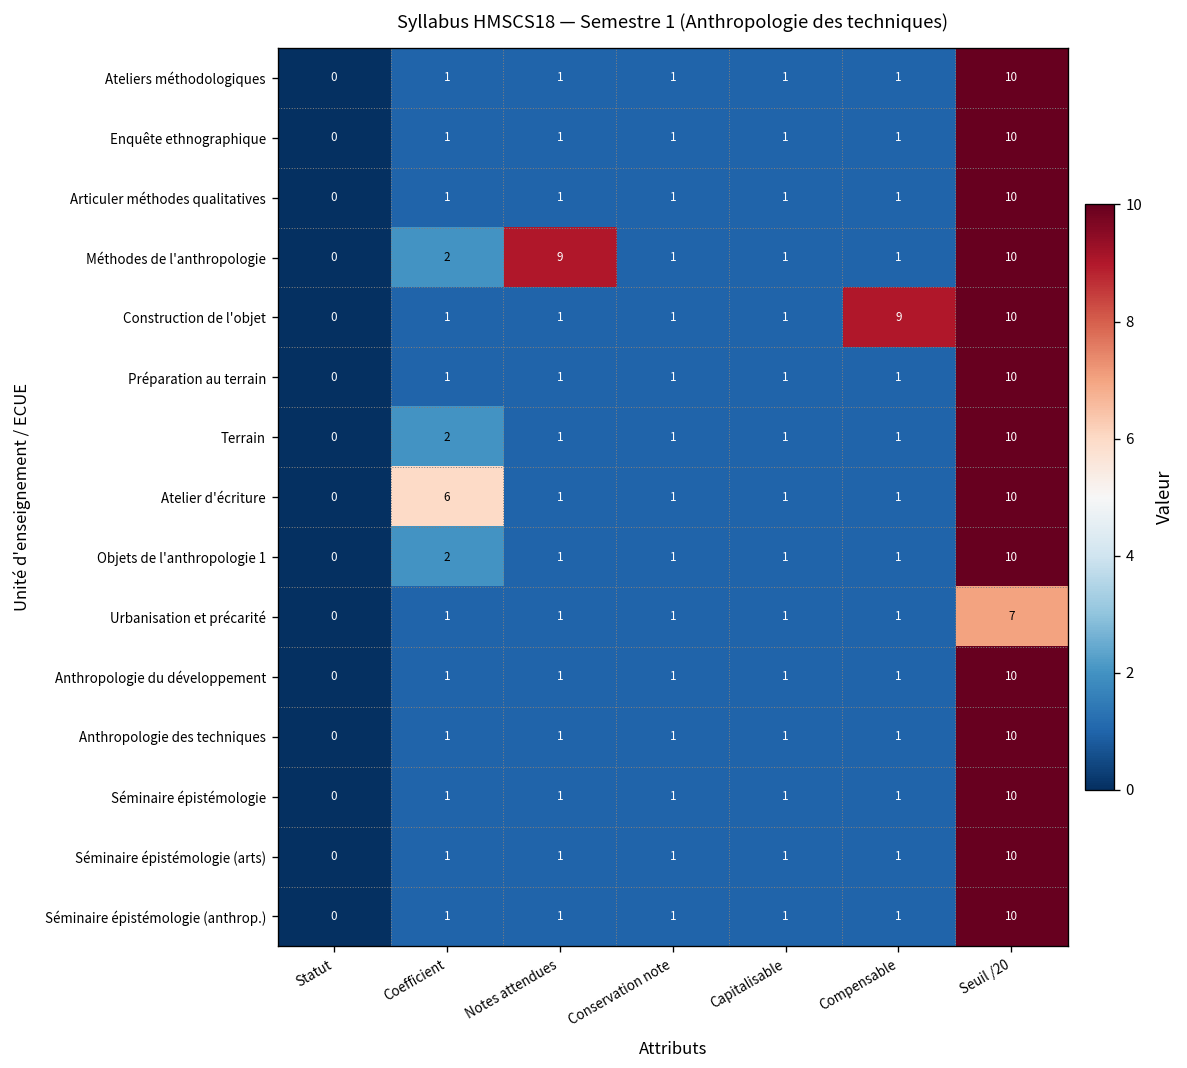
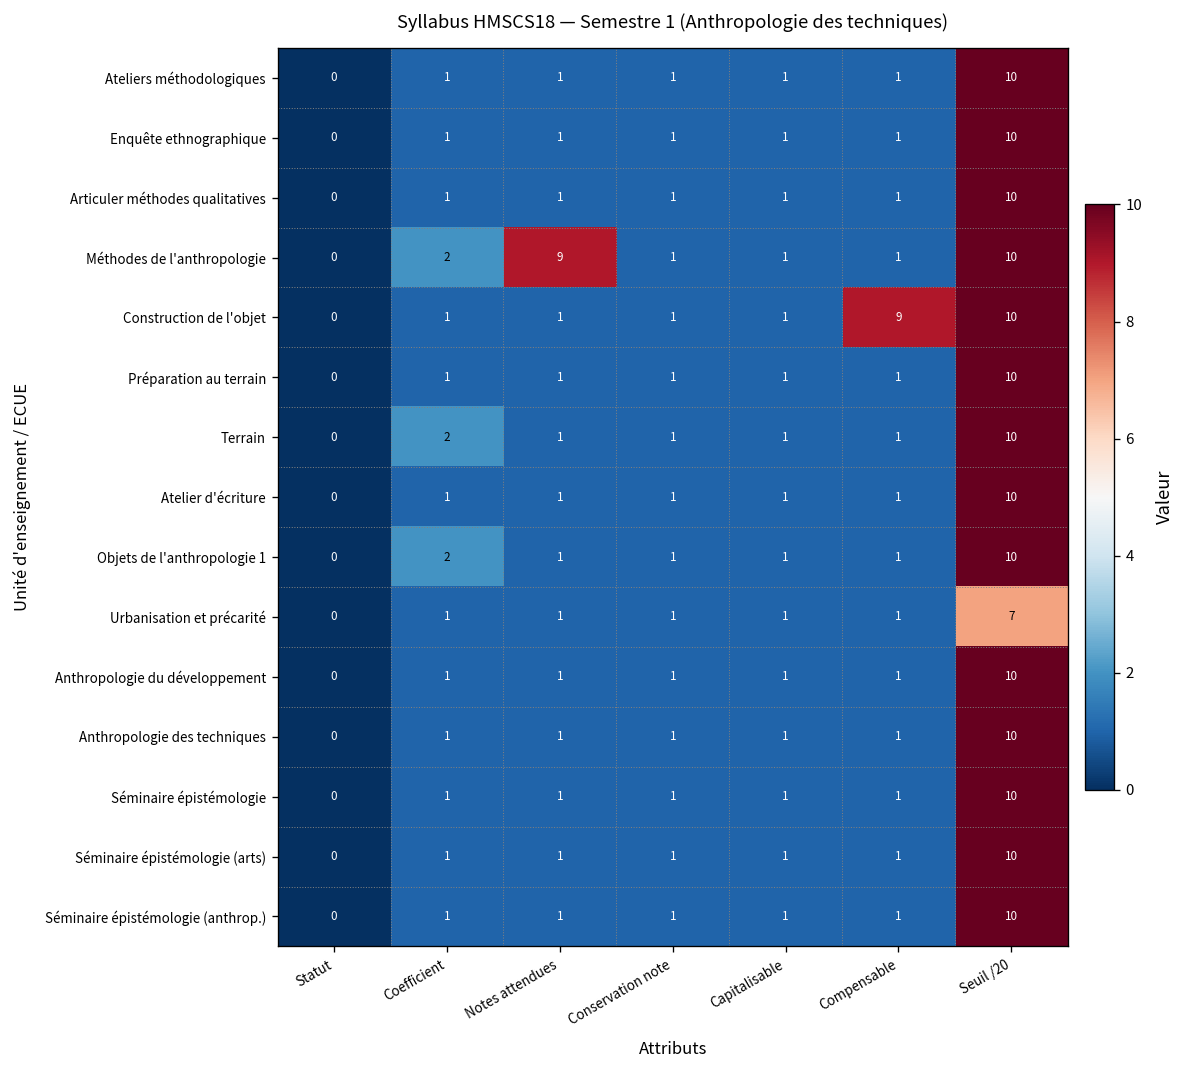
  {
    "Ateliers méthodologiques": {
      "Statut": 0,
      "Coefficient": 1,
      "Notes attendues": 1,
      "Conservation note": 1,
      "Capitalisable": 1,
      "Compensable": 1,
      "Seuil /20": 10
    },
    "Enquête ethnographique": {
      "Statut": 0,
      "Coefficient": 1,
      "Notes attendues": 1,
      "Conservation note": 1,
      "Capitalisable": 1,
      "Compensable": 1,
      "Seuil /20": 10
    },
    "Articuler méthodes qualitatives": {
      "Statut": 0,
      "Coefficient": 1,
      "Notes attendues": 1,
      "Conservation note": 1,
      "Capitalisable": 1,
      "Compensable": 1,
      "Seuil /20": 10
    },
    "Méthodes de l'anthropologie": {
      "Statut": 0,
      "Coefficient": 2,
      "Notes attendues": 9,
      "Conservation note": 1,
      "Capitalisable": 1,
      "Compensable": 1,
      "Seuil /20": 10
    },
    "Construction de l'objet": {
      "Statut": 0,
      "Coefficient": 1,
      "Notes attendues": 1,
      "Conservation note": 1,
      "Capitalisable": 1,
      "Compensable": 9,
      "Seuil /20": 10
    },
    "Préparation au terrain": {
      "Statut": 0,
      "Coefficient": 1,
      "Notes attendues": 1,
      "Conservation note": 1,
      "Capitalisable": 1,
      "Compensable": 1,
      "Seuil /20": 10
    },
    "Terrain": {
      "Statut": 0,
      "Coefficient": 2,
      "Notes attendues": 1,
      "Conservation note": 1,
      "Capitalisable": 1,
      "Compensable": 1,
      "Seuil /20": 10
    },
    "Atelier d'écriture": {
      "Statut": 0,
-     "Coefficient": 6,
+     "Coefficient": 1,
      "Notes attendues": 1,
      "Conservation note": 1,
      "Capitalisable": 1,
      "Compensable": 1,
      "Seuil /20": 10
    },
    "Objets de l'anthropologie 1": {
      "Statut": 0,
      "Coefficient": 2,
      "Notes attendues": 1,
      "Conservation note": 1,
      "Capitalisable": 1,
      "Compensable": 1,
      "Seuil /20": 10
    },
    "Urbanisation et précarité": {
      "Statut": 0,
      "Coefficient": 1,
      "Notes attendues": 1,
      "Conservation note": 1,
      "Capitalisable": 1,
      "Compensable": 1,
      "Seuil /20": 7
    },
    "Anthropologie du développement": {
      "Statut": 0,
      "Coefficient": 1,
      "Notes attendues": 1,
      "Conservation note": 1,
      "Capitalisable": 1,
      "Compensable": 1,
      "Seuil /20": 10
    },
    "Anthropologie des techniques": {
      "Statut": 0,
      "Coefficient": 1,
      "Notes attendues": 1,
      "Conservation note": 1,
      "Capitalisable": 1,
      "Compensable": 1,
      "Seuil /20": 10
    },
    "Séminaire épistémologie": {
      "Statut": 0,
      "Coefficient": 1,
      "Notes attendues": 1,
      "Conservation note": 1,
      "Capitalisable": 1,
      "Compensable": 1,
      "Seuil /20": 10
    },
    "Séminaire épistémologie (arts)": {
      "Statut": 0,
      "Coefficient": 1,
      "Notes attendues": 1,
      "Conservation note": 1,
      "Capitalisable": 1,
      "Compensable": 1,
      "Seuil /20": 10
    },
    "Séminaire épistémologie (anthrop.)": {
      "Statut": 0,
      "Coefficient": 1,
      "Notes attendues": 1,
      "Conservation note": 1,
      "Capitalisable": 1,
      "Compensable": 1,
      "Seuil /20": 10
    }
  }
